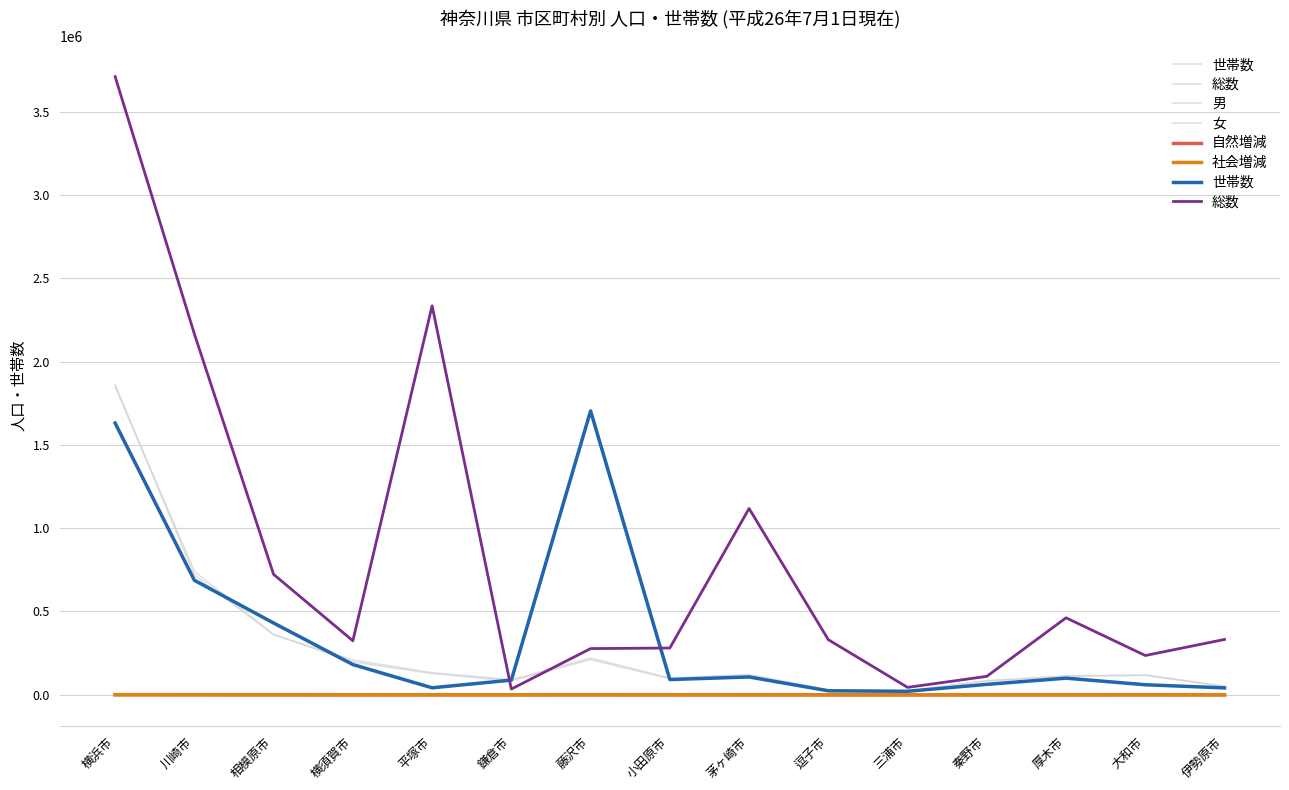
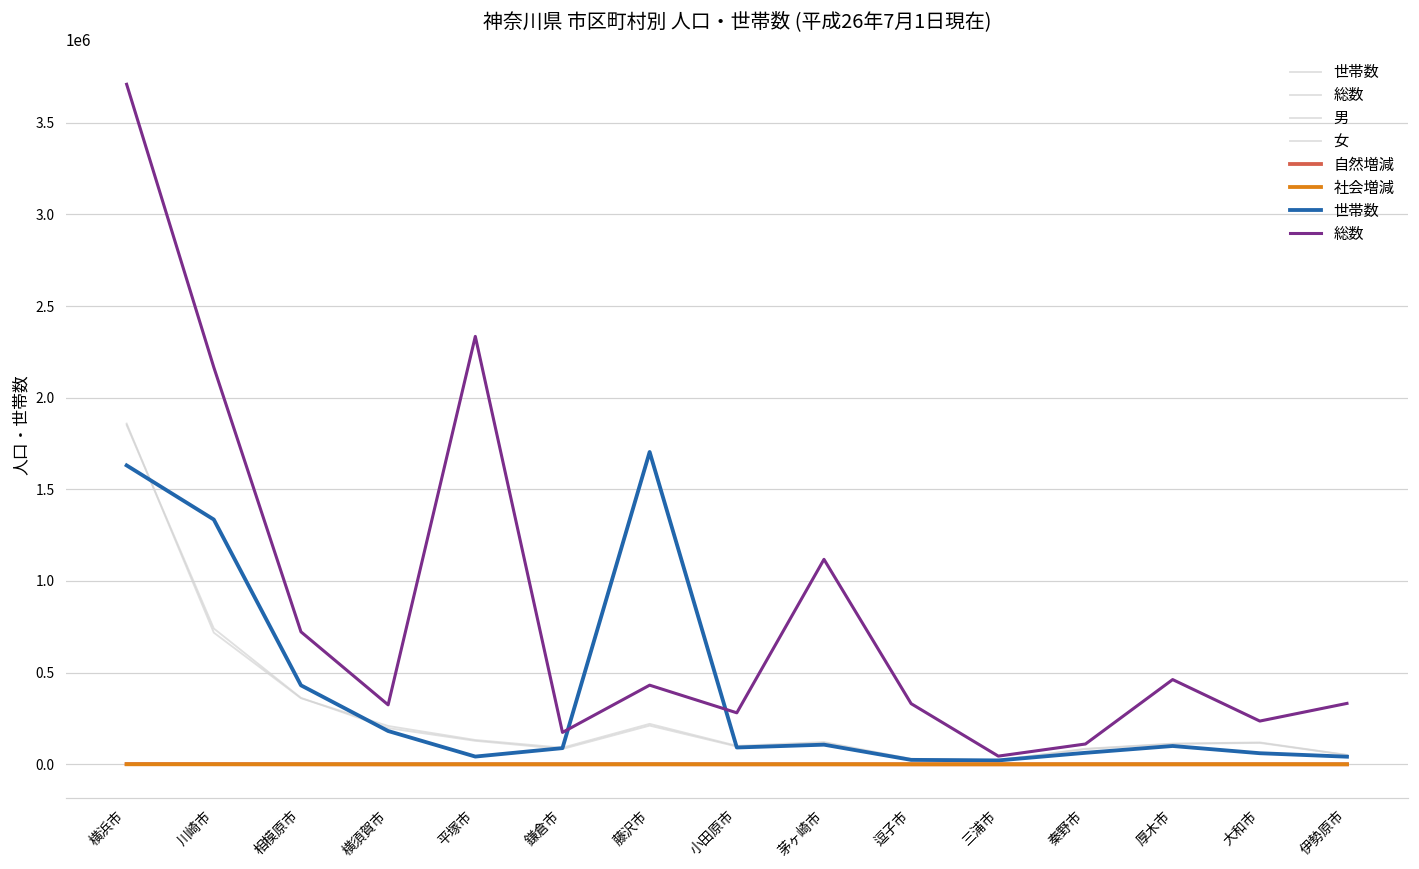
  {
    "世帯数": {
      "横浜市": 1630000,
-     "川崎市": 690000,
+     "川崎市": 1340000,
      "相模原市": 430000,
      "横須賀市": 180000,
      "平塚市": 40000,
      "藤沢市": 1700000,
      "秦野市": 60000,
      "大和市": 60000
    },
    "総数": {
      "横浜市": 3710000,
      "川崎市": 2170000,
      "相模原市": 720000,
      "横須賀市": 320000,
      "平塚市": 2330000,
-     "鎌倉市": 30000,
-     "藤沢市": 280000,
+     "鎌倉市": 170000,
+     "藤沢市": 430000,
      "小田原市": 280000,
      "茅ヶ崎市": 1120000,
      "逗子市": 330000,
      "三浦市": 40000,
      "秦野市": 110000,
      "厚木市": 460000,
      "大和市": 240000,
      "伊勢原市": 330000
    },
    "社会増減": {
      "横浜市": 0,
      "川崎市": 0,
      "相模原市": 0,
      "横須賀市": 0,
      "平塚市": 0,
      "鎌倉市": 0,
      "藤沢市": 0,
      "小田原市": 0,
      "茅ヶ崎市": 0,
      "逗子市": 0,
      "三浦市": 0,
      "秦野市": 0,
      "厚木市": 0,
      "大和市": 0,
      "伊勢原市": 0
    }
  }
